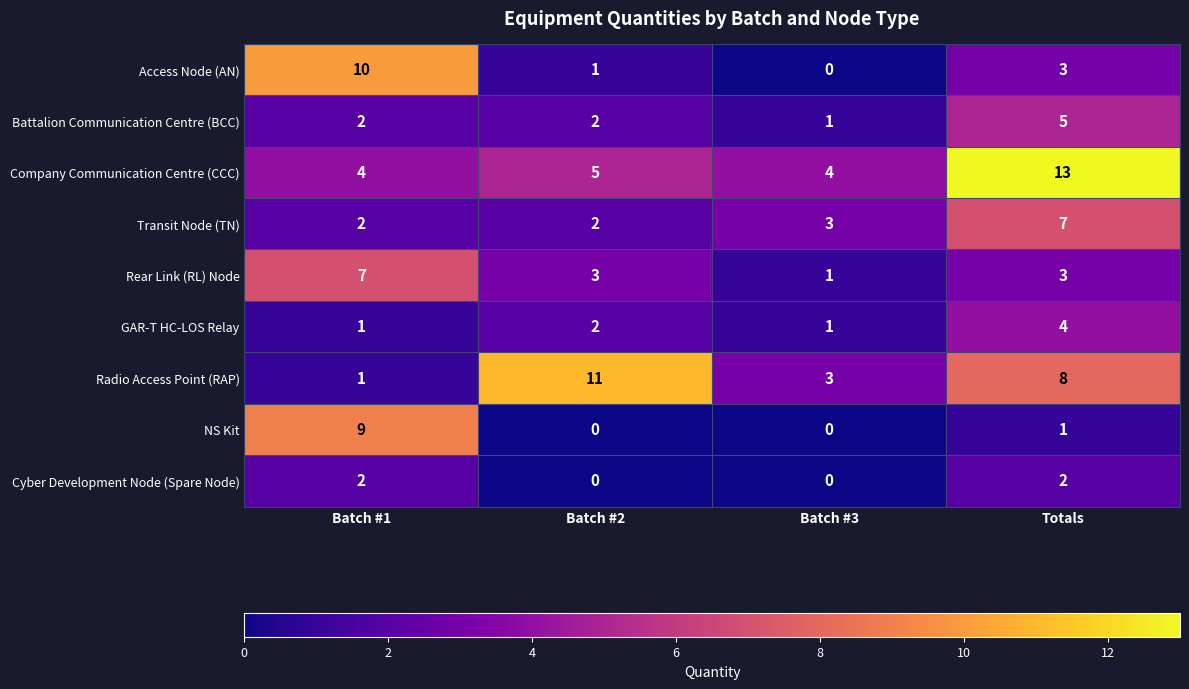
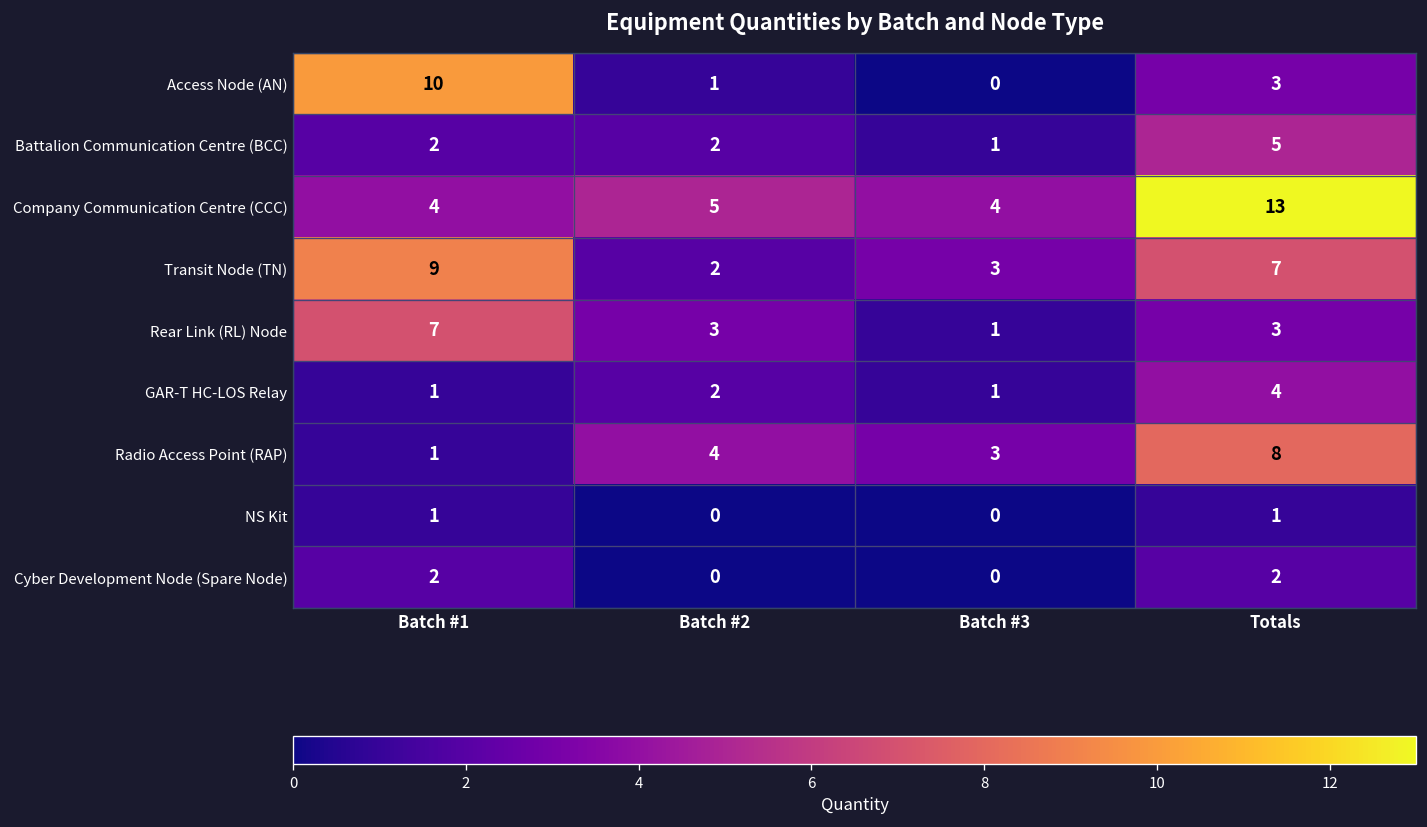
  {
    "Access Node (AN)": {
      "Batch #1": 10,
      "Batch #2": 1,
      "Batch #3": 0,
      "Totals": 3
    },
    "Battalion Communication Centre (BCC)": {
      "Batch #1": 2,
      "Batch #2": 2,
      "Batch #3": 1,
      "Totals": 5
    },
    "Company Communication Centre (CCC)": {
      "Batch #1": 4,
      "Batch #2": 5,
      "Batch #3": 4,
      "Totals": 13
    },
    "Transit Node (TN)": {
-     "Batch #1": 2,
+     "Batch #1": 9,
      "Batch #2": 2,
      "Batch #3": 3,
      "Totals": 7
    },
    "Rear Link (RL) Node": {
      "Batch #1": 7,
      "Batch #2": 3,
      "Batch #3": 1,
      "Totals": 3
    },
    "GAR-T HC-LOS Relay": {
      "Batch #1": 1,
      "Batch #2": 2,
      "Batch #3": 1,
      "Totals": 4
    },
    "Radio Access Point (RAP)": {
      "Batch #1": 1,
-     "Batch #2": 11,
+     "Batch #2": 4,
      "Batch #3": 3,
      "Totals": 8
    },
    "NS Kit": {
-     "Batch #1": 9,
+     "Batch #1": 1,
      "Batch #2": 0,
      "Batch #3": 0,
      "Totals": 1
    },
    "Cyber Development Node (Spare Node)": {
      "Batch #1": 2,
      "Batch #2": 0,
      "Batch #3": 0,
      "Totals": 2
    }
  }
